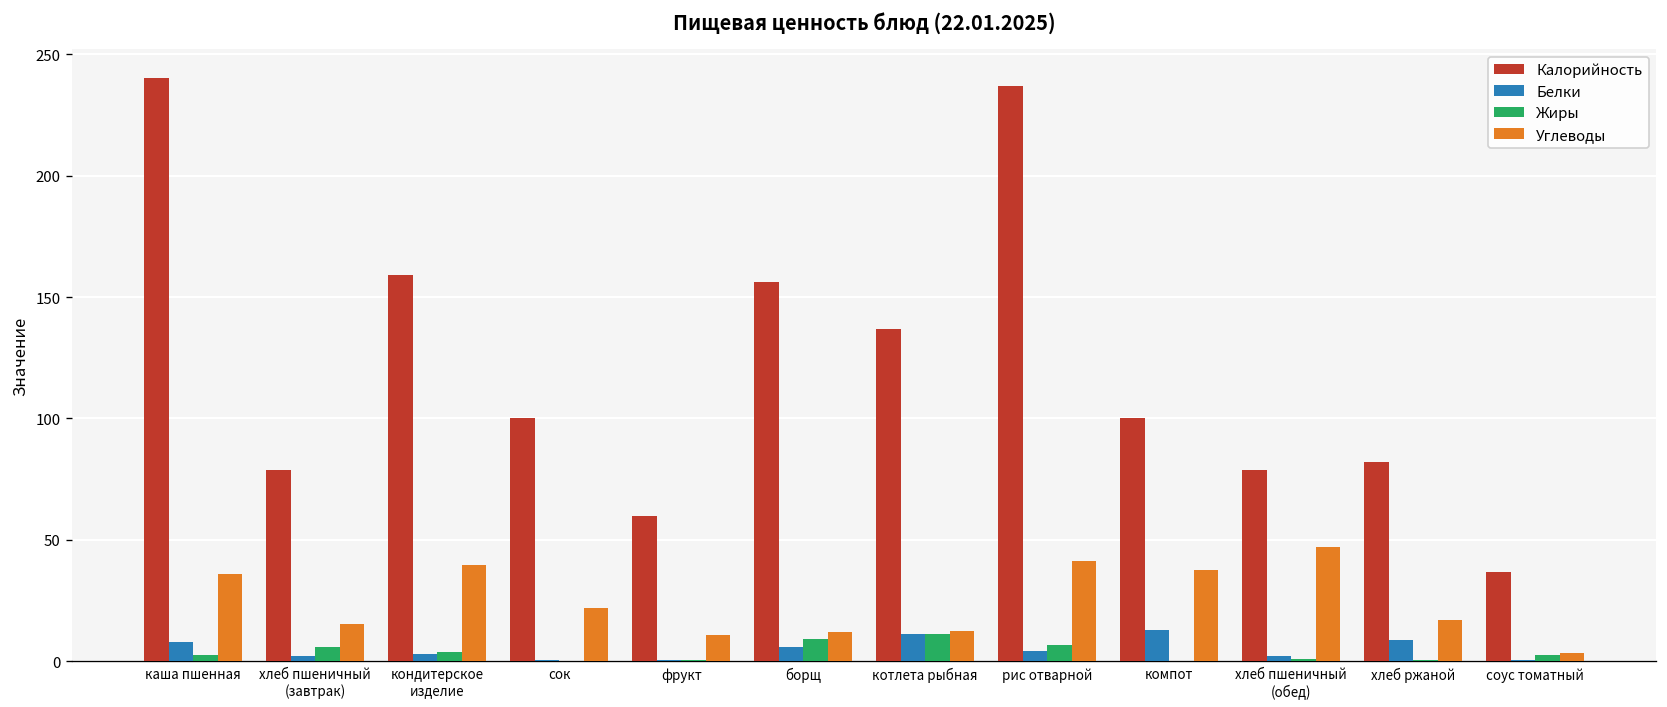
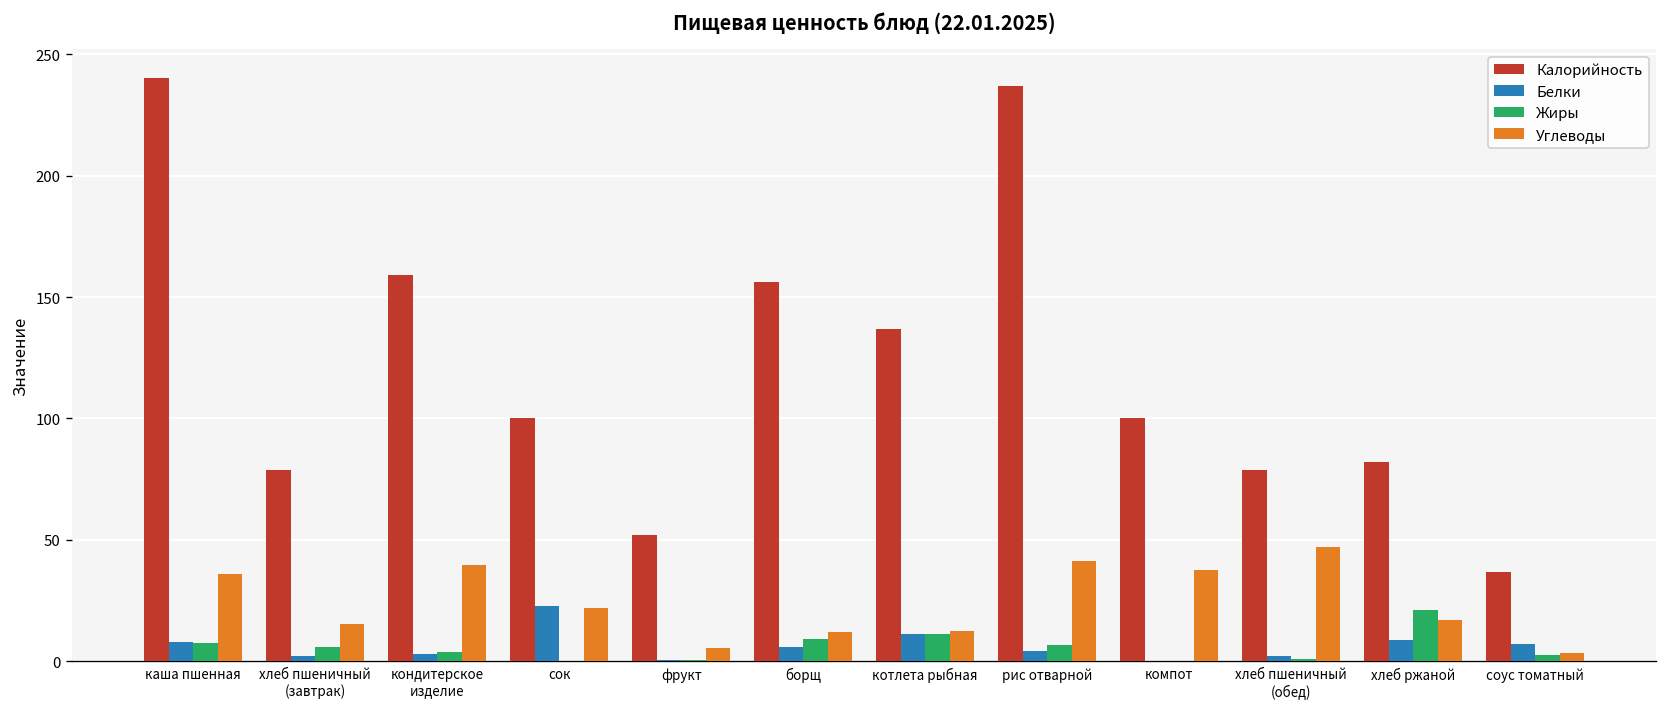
  {
    "Калорийность": {
      "каша пшенная": 240,
      "хлеб пшеничный (завтрак)": 79,
      "кондитерское изделие": 159,
      "сок": 100,
-     "фрукт": 60,
+     "фрукт": 52,
      "борщ": 156,
      "котлета рыбная": 137,
      "рис отварной": 237,
      "компот": 100,
      "хлеб пшеничный (обед)": 79,
      "хлеб ржаной": 82,
      "соус томатный": 37
    },
    "Белки": {
      "каша пшенная": 8,
      "хлеб пшеничный (завтрак)": 2,
      "кондитерское изделие": 3,
-     "сок": 1,
+     "сок": 23,
      "борщ": 6,
      "котлета рыбная": 11,
      "рис отварной": 4,
-     "компот": 13,
+     "компот": 0,
      "хлеб пшеничный (обед)": 2,
      "хлеб ржаной": 9,
-     "соус томатный": 0
+     "соус томатный": 7
    },
    "Жиры": {
-     "каша пшенная": 3,
+     "каша пшенная": 8,
      "хлеб пшеничный (завтрак)": 6,
      "кондитерское изделие": 4,
      "сок": 0,
      "борщ": 9,
      "котлета рыбная": 12,
      "рис отварной": 7,
-     "хлеб ржаной": 0,
+     "хлеб ржаной": 21,
      "соус томатный": 3
    },
    "Углеводы": {
      "каша пшенная": 36,
      "хлеб пшеничный (завтрак)": 15,
      "кондитерское изделие": 40,
      "сок": 22,
-     "фрукт": 11,
+     "фрукт": 6,
      "борщ": 12,
      "котлета рыбная": 13,
      "рис отварной": 41,
      "компот": 38,
      "хлеб пшеничный (обед)": 47,
      "хлеб ржаной": 17,
      "соус томатный": 3
    }
  }
